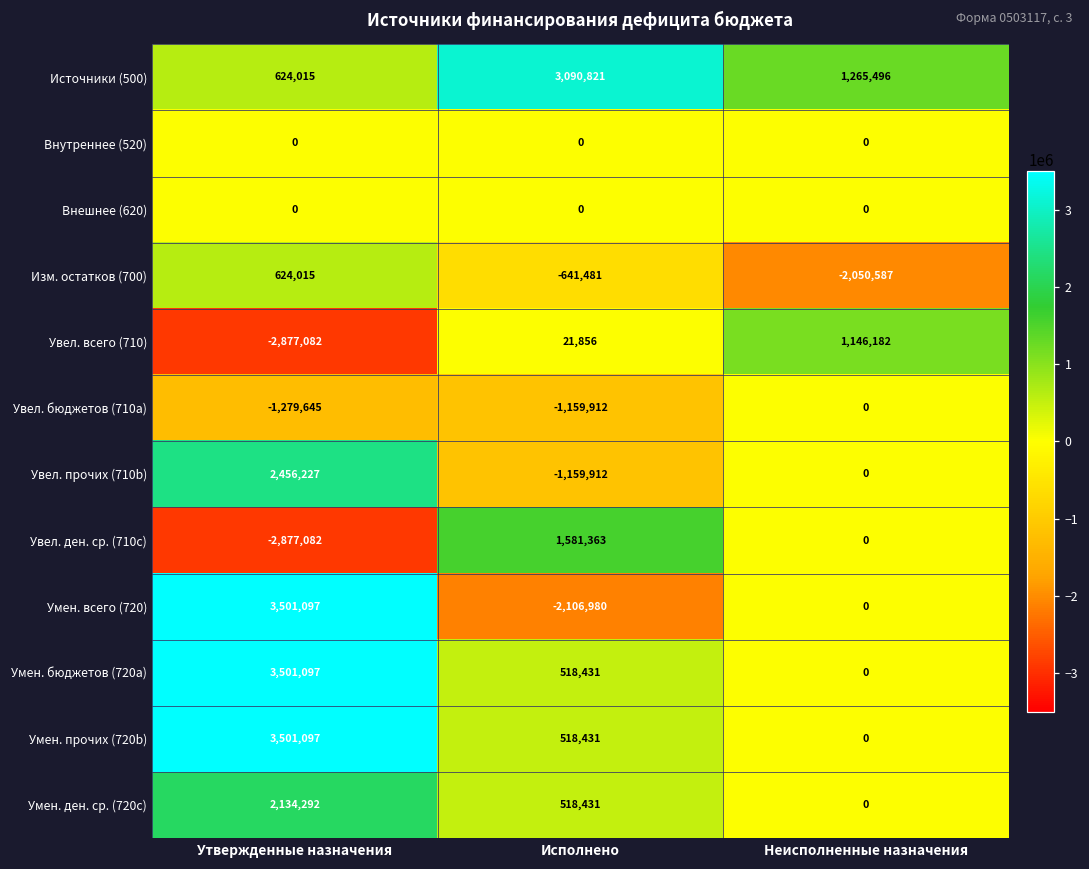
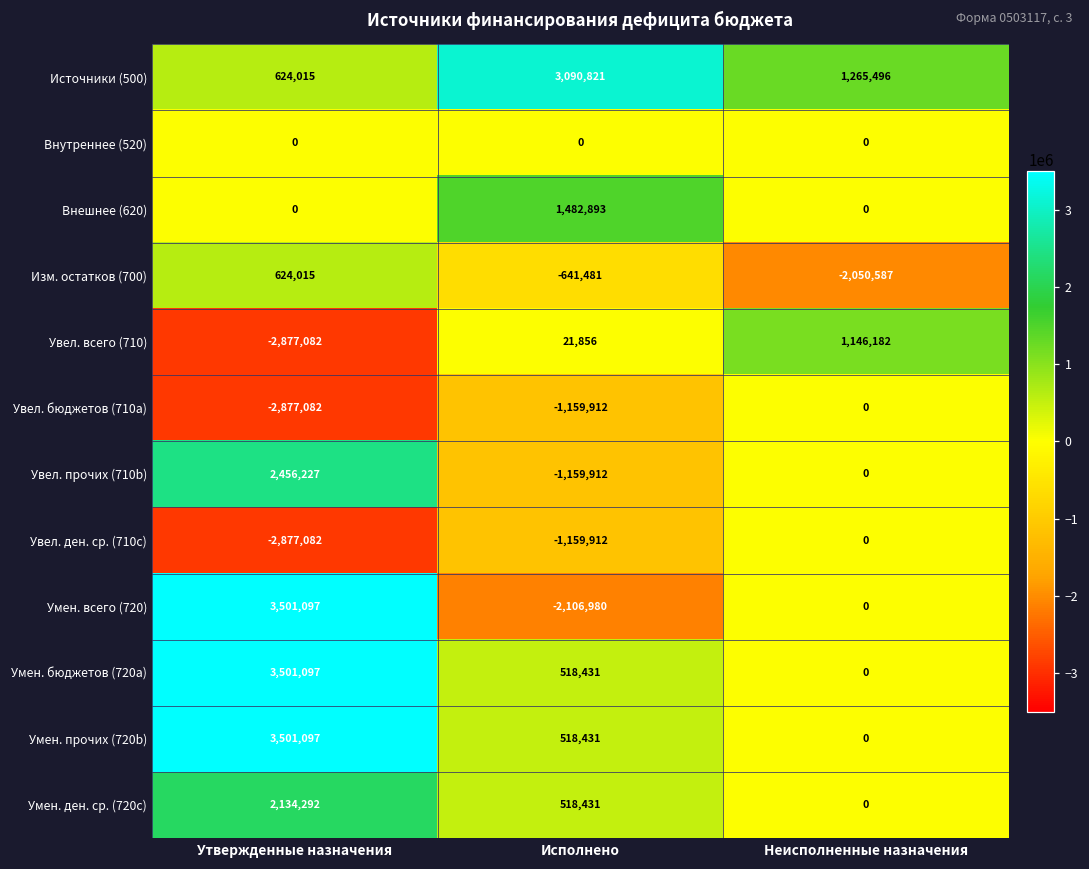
  {
    "Источники (500)": {
      "Утвержденные назначения": "624,015",
      "Исполнено": "3,090,821",
      "Неисполненные назначения": "1,265,496"
    },
    "Внутреннее (520)": {
      "Утвержденные назначения": "0",
      "Исполнено": "0",
      "Неисполненные назначения": "0"
    },
    "Внешнее (620)": {
      "Утвержденные назначения": "0",
-     "Исполнено": "0",
+     "Исполнено": "1,482,893",
      "Неисполненные назначения": "0"
    },
    "Изм. остатков (700)": {
      "Утвержденные назначения": "624,015",
      "Исполнено": "-641,481",
      "Неисполненные назначения": "-2,050,587"
    },
    "Увел. всего (710)": {
      "Утвержденные назначения": "-2,877,082",
      "Исполнено": "21,856",
      "Неисполненные назначения": "1,146,182"
    },
    "Увел. бюджетов (710a)": {
-     "Утвержденные назначения": "-1,279,645",
+     "Утвержденные назначения": "-2,877,082",
      "Исполнено": "-1,159,912",
      "Неисполненные назначения": "0"
    },
    "Увел. прочих (710b)": {
      "Утвержденные назначения": "2,456,227",
      "Исполнено": "-1,159,912",
      "Неисполненные назначения": "0"
    },
    "Увел. ден. ср. (710c)": {
      "Утвержденные назначения": "-2,877,082",
-     "Исполнено": "1,581,363",
+     "Исполнено": "-1,159,912",
      "Неисполненные назначения": "0"
    },
    "Умен. всего (720)": {
      "Утвержденные назначения": "3,501,097",
      "Исполнено": "-2,106,980",
      "Неисполненные назначения": "0"
    },
    "Умен. бюджетов (720a)": {
      "Утвержденные назначения": "3,501,097",
      "Исполнено": "518,431",
      "Неисполненные назначения": "0"
    },
    "Умен. прочих (720b)": {
      "Утвержденные назначения": "3,501,097",
      "Исполнено": "518,431",
      "Неисполненные назначения": "0"
    },
    "Умен. ден. ср. (720c)": {
      "Утвержденные назначения": "2,134,292",
      "Исполнено": "518,431",
      "Неисполненные назначения": "0"
    }
  }
